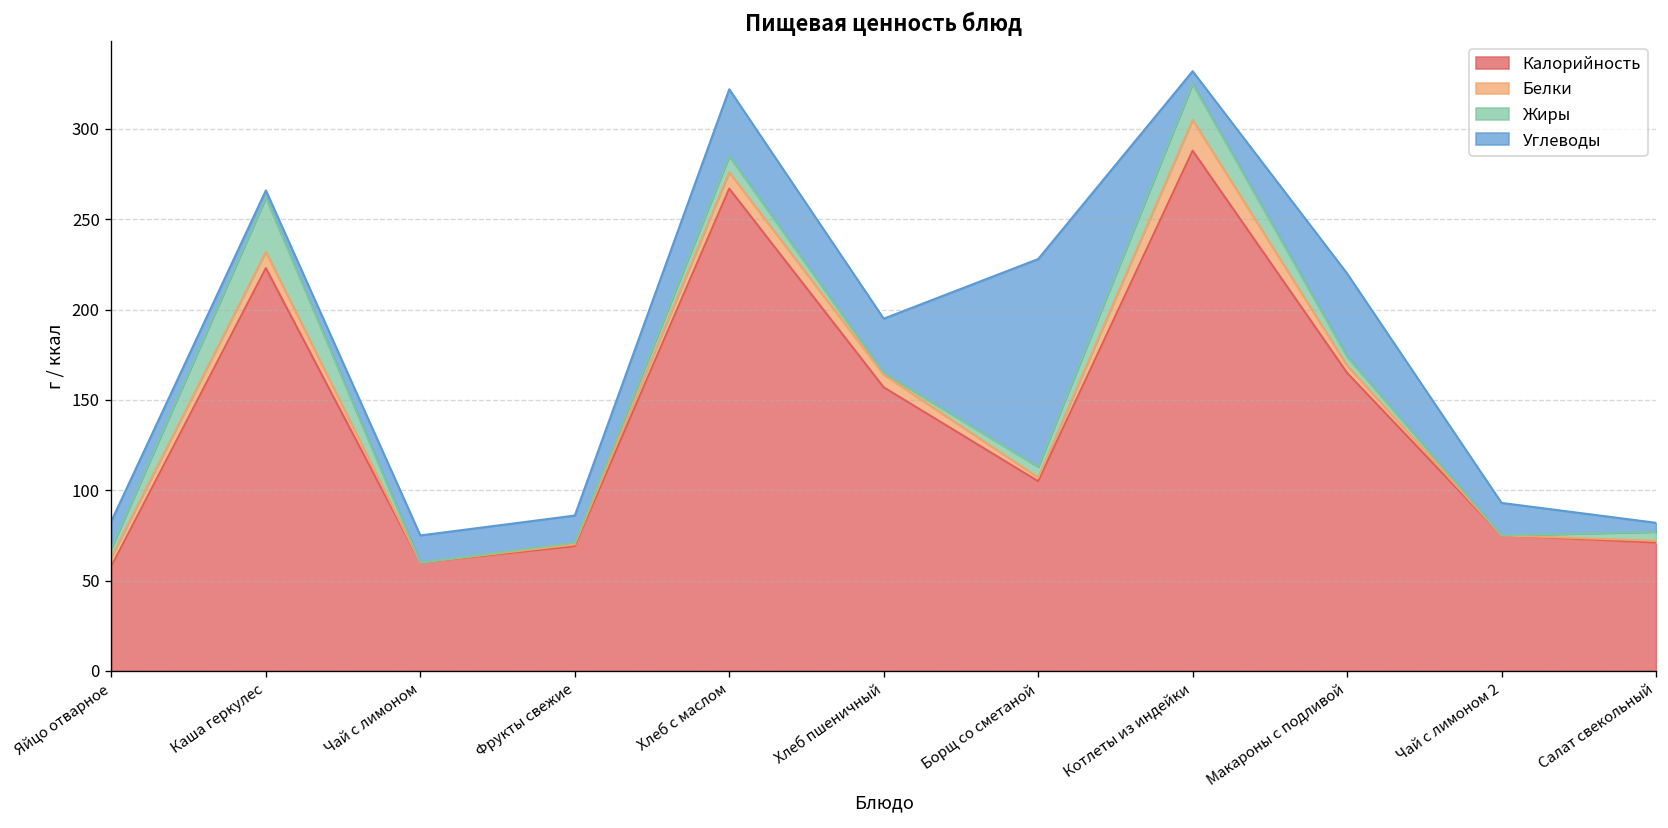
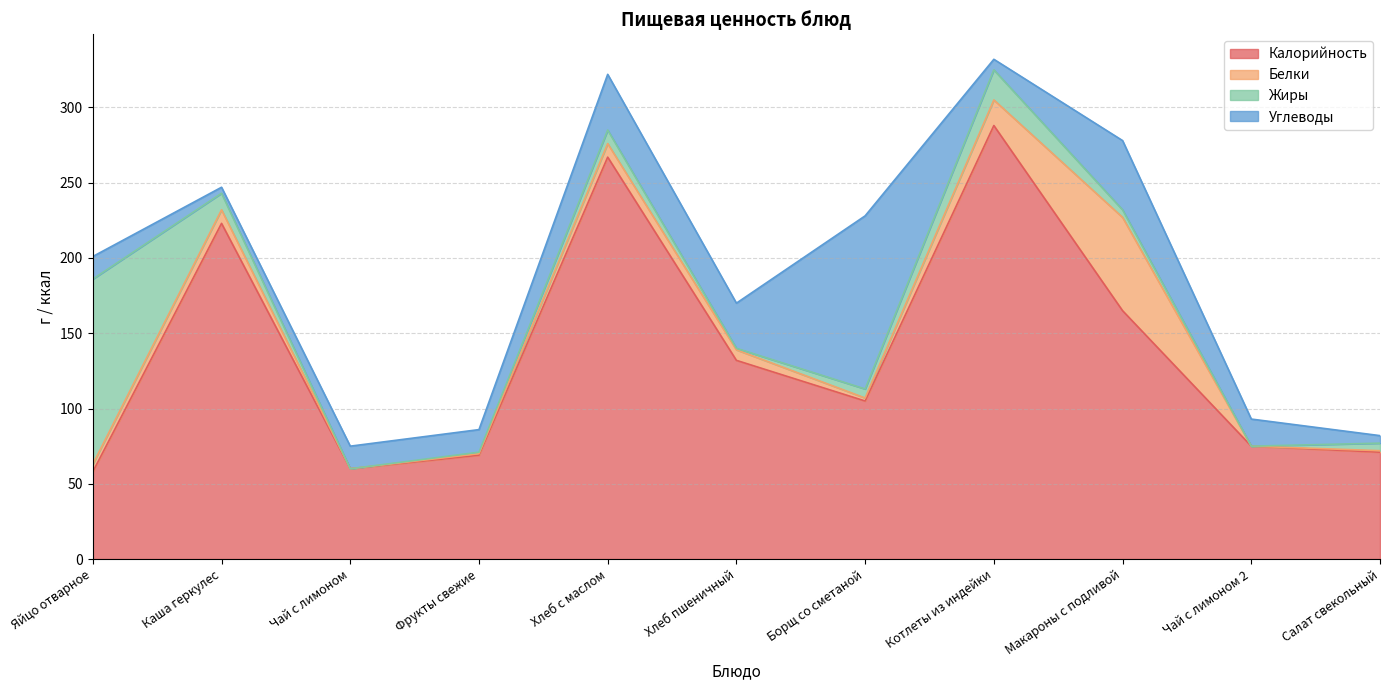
  {
    "Калорийность": {
      "Яйцо отварное": 58,
      "Каша геркулес": 223,
      "Хлеб с маслом": 267,
-     "Хлеб пшеничный": 157,
+     "Хлеб пшеничный": 132,
      "Борщ со сметаной": 105,
      "Котлеты из индейки": 288,
      "Макароны с подливой": 165
    },
    "Белки": {
      "Яйцо отварное": 5,
      "Каша геркулес": 9,
      "Хлеб с маслом": 9,
      "Борщ со сметаной": 2,
      "Котлеты из индейки": 17,
-     "Макароны с подливой": 4
+     "Макароны с подливой": 62
    },
    "Жиры": {
-     "Яйцо отварное": 5,
-     "Каша геркулес": 30,
+     "Яйцо отварное": 123,
+     "Каша геркулес": 11,
      "Хлеб с маслом": 9,
      "Борщ со сметаной": 6,
      "Котлеты из индейки": 20,
      "Макароны с подливой": 5,
      "Салат свекольный": 5
    },
    "Углеводы": {
      "Яйцо отварное": 15,
      "Каша геркулес": 4,
      "Чай с лимоном": 15,
      "Фрукты свежие": 15,
      "Хлеб с маслом": 37,
      "Хлеб пшеничный": 30,
      "Борщ со сметаной": 115,
      "Котлеты из индейки": 7,
      "Макароны с подливой": 46,
      "Чай с лимоном 2": 18,
      "Салат свекольный": 5
    }
  }
